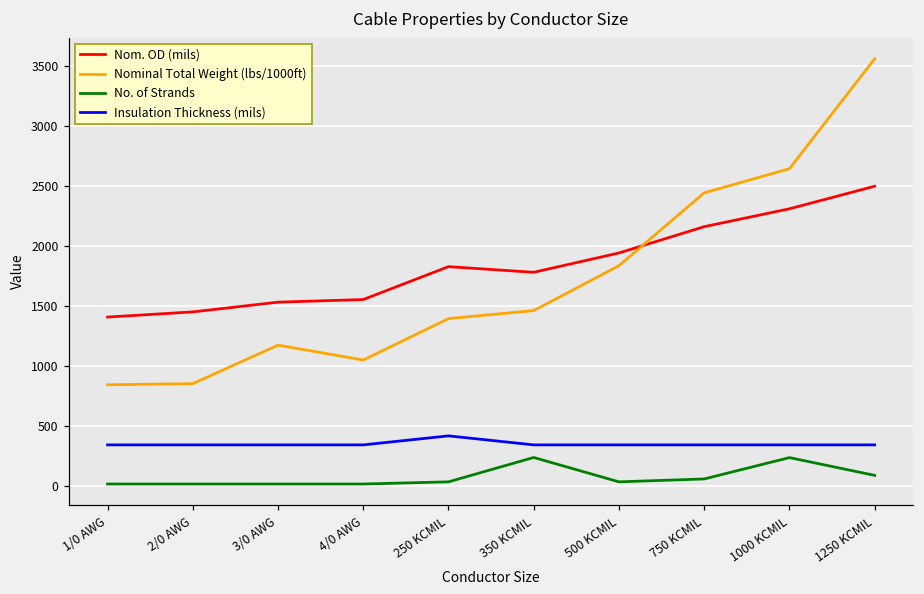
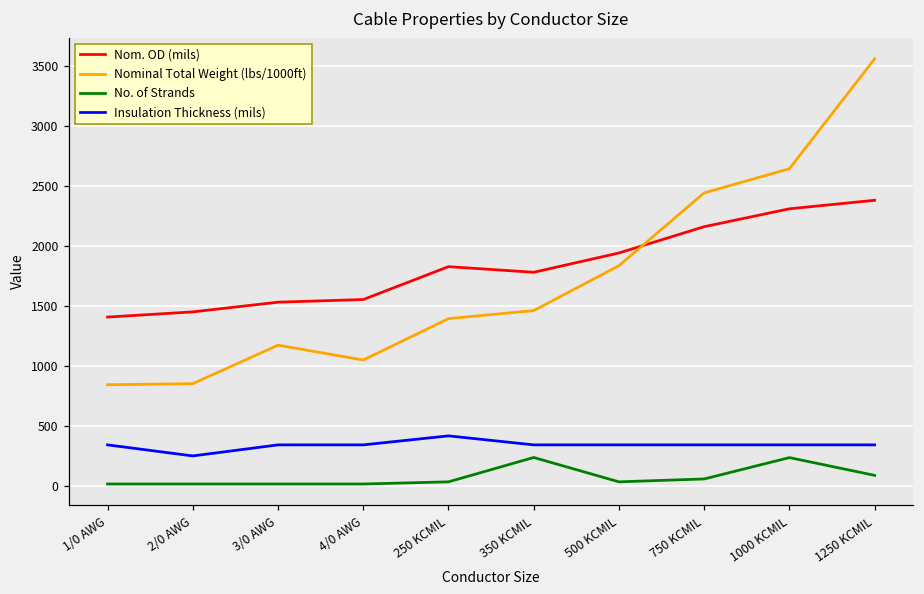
  {
    "Nom. OD (mils)": {
      "1/0 AWG": 1410,
      "2/0 AWG": 1450,
      "3/0 AWG": 1530,
      "4/0 AWG": 1560,
      "250 KCMIL": 1830,
      "350 KCMIL": 1780,
      "500 KCMIL": 1940,
      "750 KCMIL": 2160,
      "1000 KCMIL": 2310,
-     "1250 KCMIL": 2500
+     "1250 KCMIL": 2380
    },
    "Nominal Total Weight (lbs/1000ft)": {
      "1/0 AWG": 850,
      "2/0 AWG": 860,
      "3/0 AWG": 1180,
      "4/0 AWG": 1050,
      "250 KCMIL": 1400,
      "350 KCMIL": 1460,
      "500 KCMIL": 1840,
      "750 KCMIL": 2450,
      "1000 KCMIL": 2650,
      "1250 KCMIL": 3560
    },
    "No. of Strands": {
      "1/0 AWG": 20,
      "2/0 AWG": 20,
      "3/0 AWG": 20,
      "4/0 AWG": 20,
      "250 KCMIL": 40,
      "350 KCMIL": 240,
      "500 KCMIL": 40,
      "750 KCMIL": 60,
      "1000 KCMIL": 240,
      "1250 KCMIL": 90
    },
    "Insulation Thickness (mils)": {
      "1/0 AWG": 350,
-     "2/0 AWG": 350,
+     "2/0 AWG": 250,
      "3/0 AWG": 350,
      "4/0 AWG": 350,
      "250 KCMIL": 420,
      "350 KCMIL": 350,
      "500 KCMIL": 350,
      "750 KCMIL": 350,
      "1000 KCMIL": 350,
      "1250 KCMIL": 350
    }
  }
